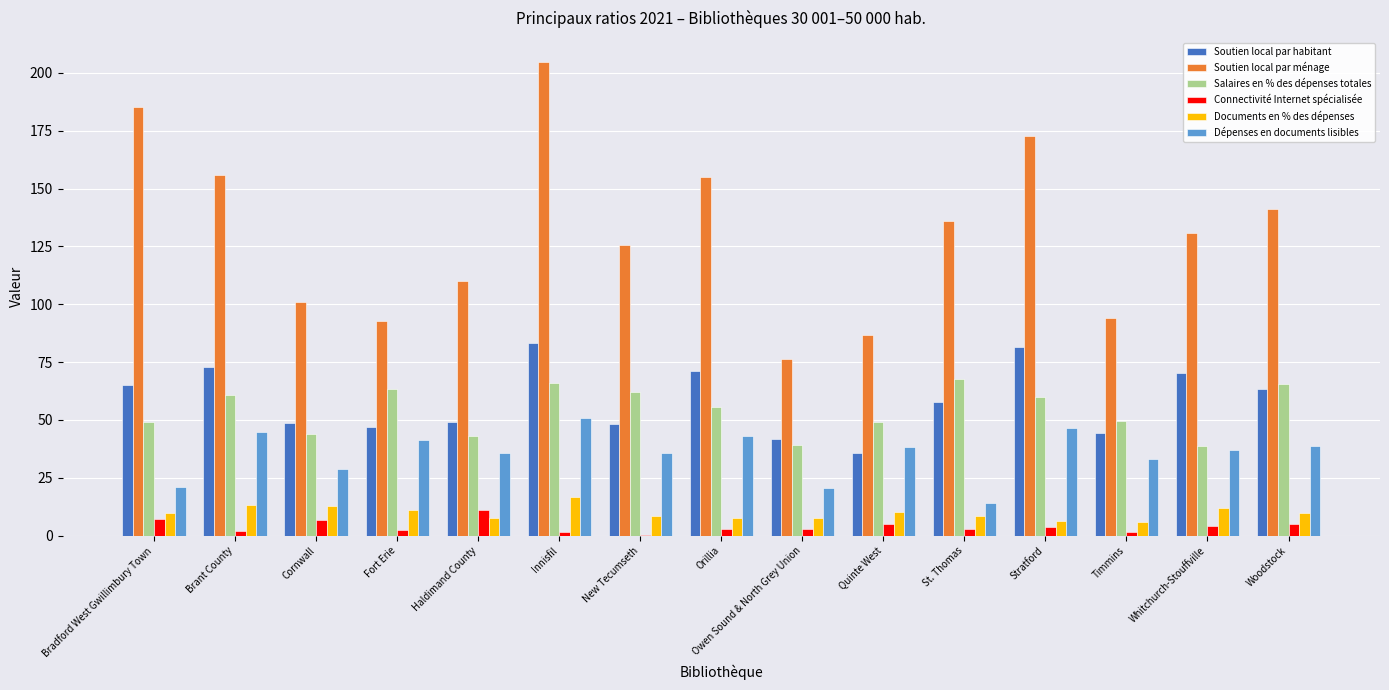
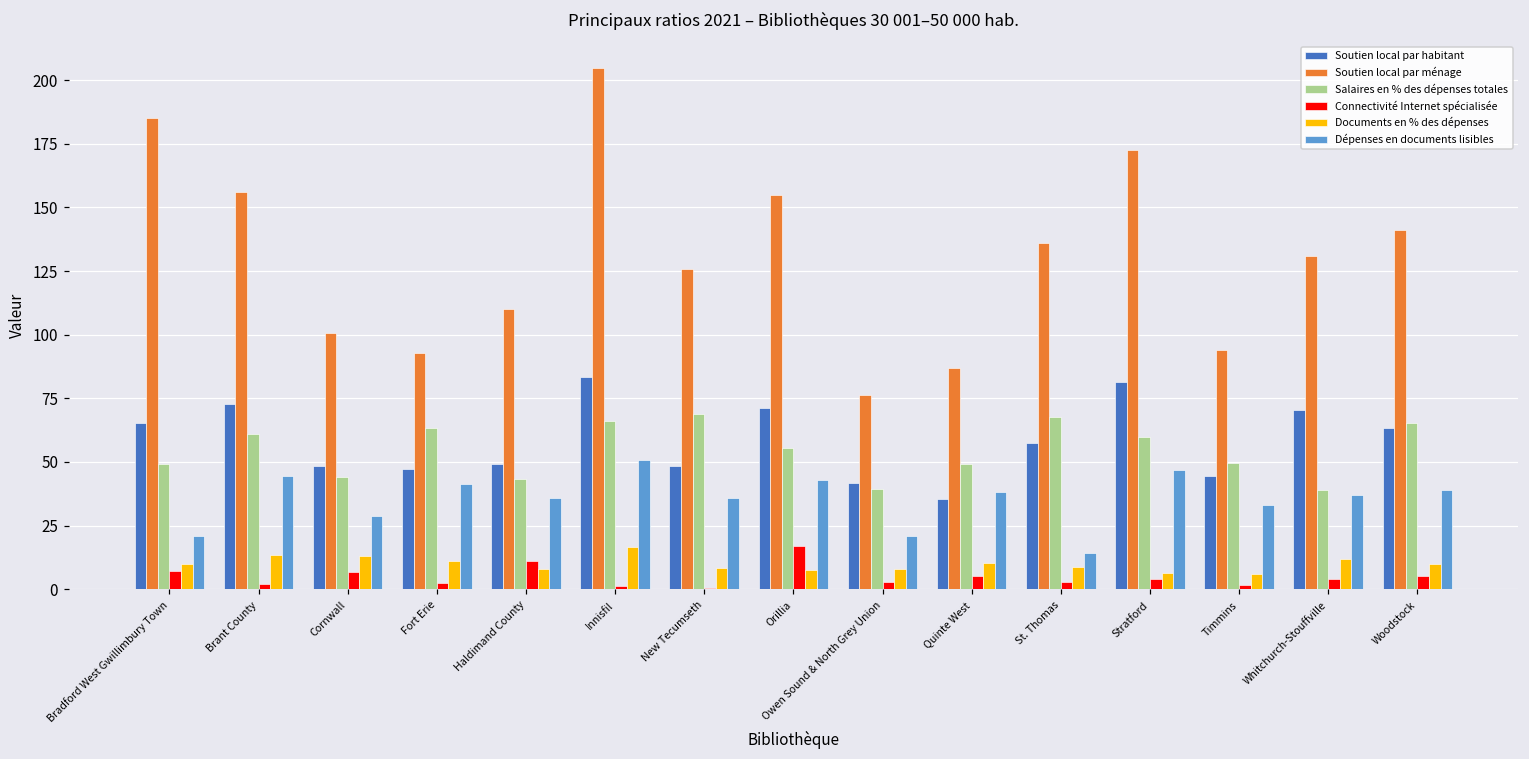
  {
    "Soutien local par ménage": {
      "Bradford West Gwillimbury Town": 185,
      "Brant County": 156,
      "Cornwall": 101,
      "Fort Erie": 93,
      "Haldimand County": 110,
      "Innisfil": 205,
      "New Tecumseth": 126,
      "Orillia": 155,
      "Owen Sound & North Grey Union": 76,
      "Quinte West": 87,
      "St. Thomas": 136,
      "Stratford": 173,
      "Timmins": 94,
      "Whitchurch-Stouffville": 131,
      "Woodstock": 141
    },
    "Salaires en % des dépenses totales": {
      "Bradford West Gwillimbury Town": 49,
      "Brant County": 61,
      "Cornwall": 44,
      "Fort Erie": 63,
      "Haldimand County": 43,
      "Innisfil": 66,
-     "New Tecumseth": 62,
+     "New Tecumseth": 69,
      "Orillia": 55,
      "Owen Sound & North Grey Union": 39,
      "Quinte West": 49,
      "St. Thomas": 68,
      "Stratford": 60,
      "Timmins": 50,
      "Whitchurch-Stouffville": 39,
      "Woodstock": 65
    },
    "Connectivité Internet spécialisée": {
      "Bradford West Gwillimbury Town": 7,
      "Brant County": 2,
      "Cornwall": 7,
      "Fort Erie": 3,
      "Haldimand County": 11,
      "Innisfil": 1,
-     "Orillia": 3,
+     "Orillia": 17,
      "Owen Sound & North Grey Union": 3,
      "Quinte West": 5,
      "St. Thomas": 3,
      "Stratford": 4,
      "Timmins": 1,
      "Whitchurch-Stouffville": 4,
      "Woodstock": 5
    },
    "Documents en % des dépenses": {
      "Bradford West Gwillimbury Town": 10,
      "Brant County": 13,
      "Cornwall": 13,
      "Fort Erie": 11,
      "Haldimand County": 8,
      "Innisfil": 17,
      "New Tecumseth": 9,
      "Orillia": 8,
      "Owen Sound & North Grey Union": 8,
      "Quinte West": 10,
      "St. Thomas": 9,
      "Stratford": 6,
      "Timmins": 6,
      "Whitchurch-Stouffville": 12,
      "Woodstock": 10
    }
  }
